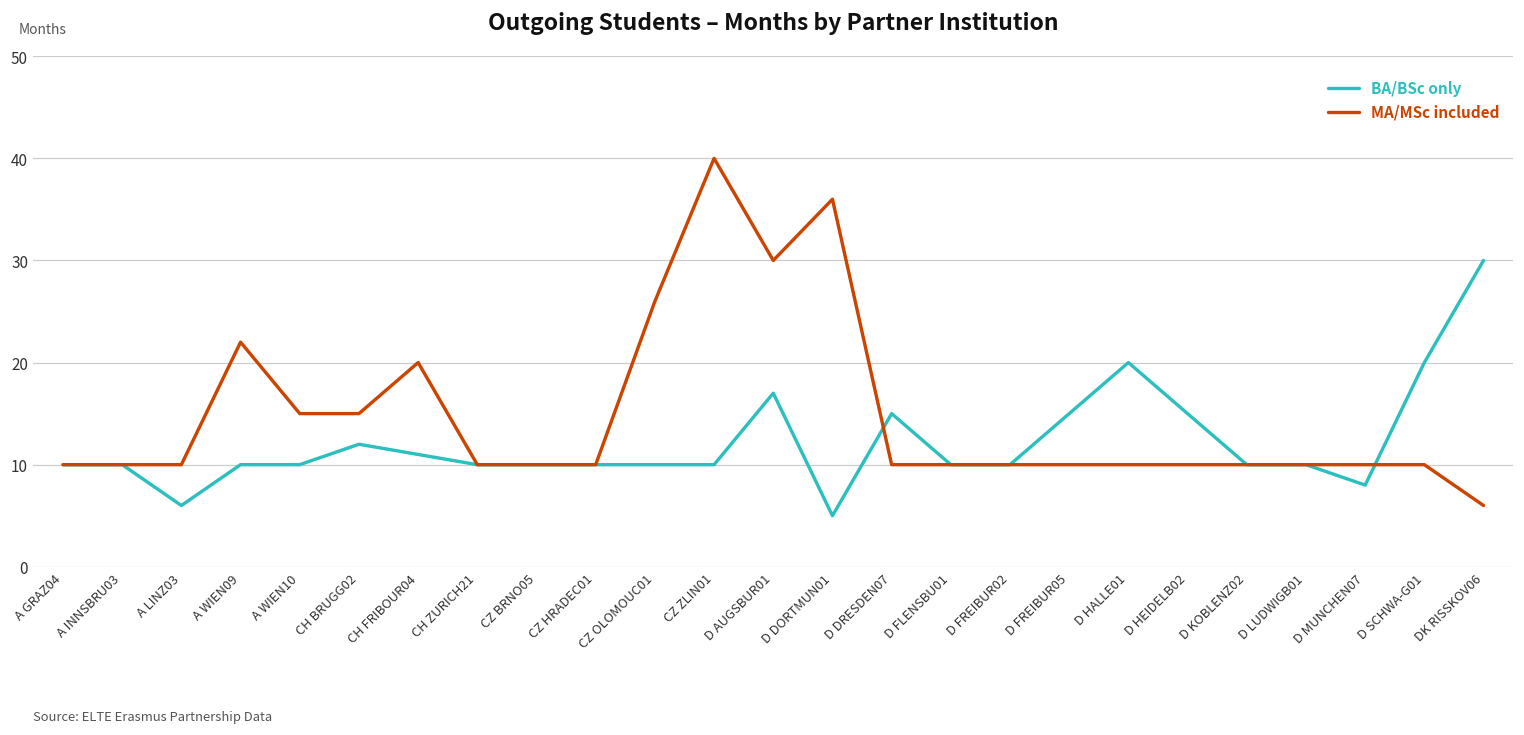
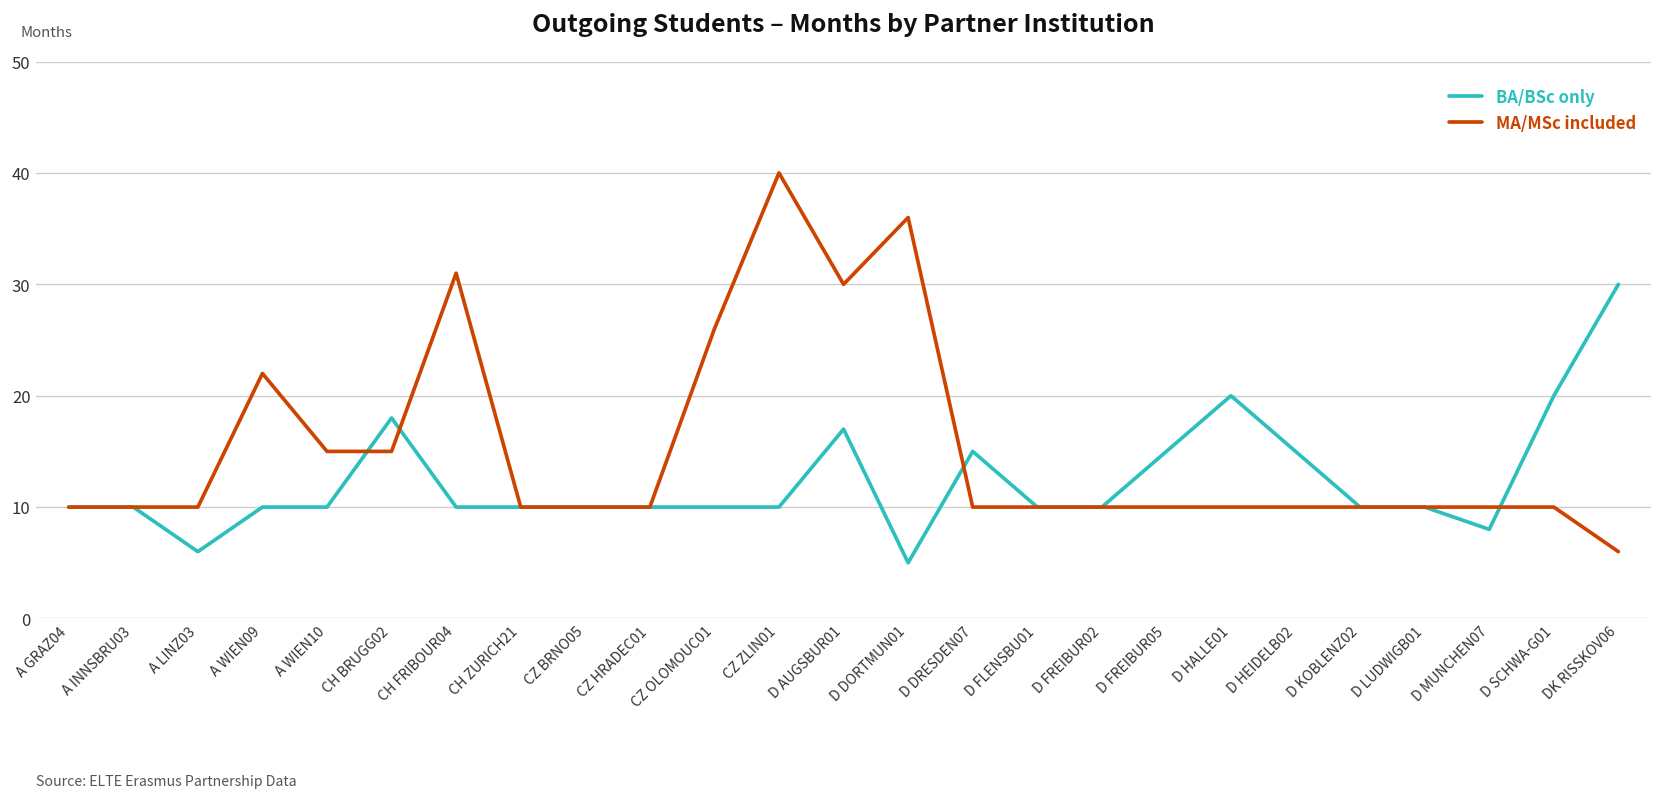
  {
    "BA/BSc only": {
      "A LINZ03": 6,
      "A WIEN09": 10,
      "A WIEN10": 10,
-     "CH BRUGG02": 12,
-     "CH FRIBOUR04": 11,
+     "CH BRUGG02": 18,
+     "CH FRIBOUR04": 10,
      "CZ OLOMOUC01": 10,
      "CZ ZLIN01": 10,
      "D AUGSBUR01": 17,
      "D DORTMUN01": 5,
      "D DRESDEN07": 15,
      "D FREIBUR05": 15,
      "D HALLE01": 20,
      "D HEIDELB02": 15,
      "D MUNCHEN07": 8,
      "D SCHWA-G01": 20,
      "DK RISSKOV06": 30
    },
    "MA/MSc included": {
      "A LINZ03": 10,
      "A WIEN09": 22,
      "A WIEN10": 15,
      "CH BRUGG02": 15,
-     "CH FRIBOUR04": 20,
+     "CH FRIBOUR04": 31,
      "CZ OLOMOUC01": 26,
      "CZ ZLIN01": 40,
      "D AUGSBUR01": 30,
      "D DORTMUN01": 36,
      "D DRESDEN07": 10,
      "D FREIBUR05": 10,
      "D HALLE01": 10,
      "D HEIDELB02": 10,
      "D MUNCHEN07": 10,
      "D SCHWA-G01": 10,
      "DK RISSKOV06": 6
    }
  }
